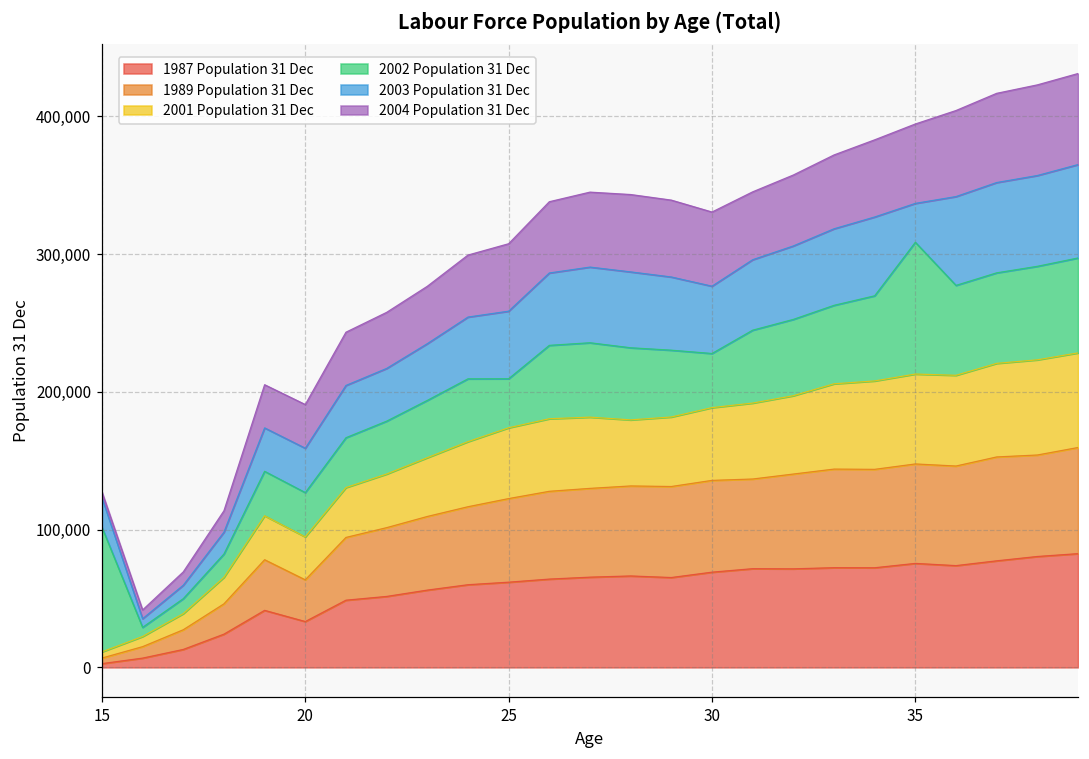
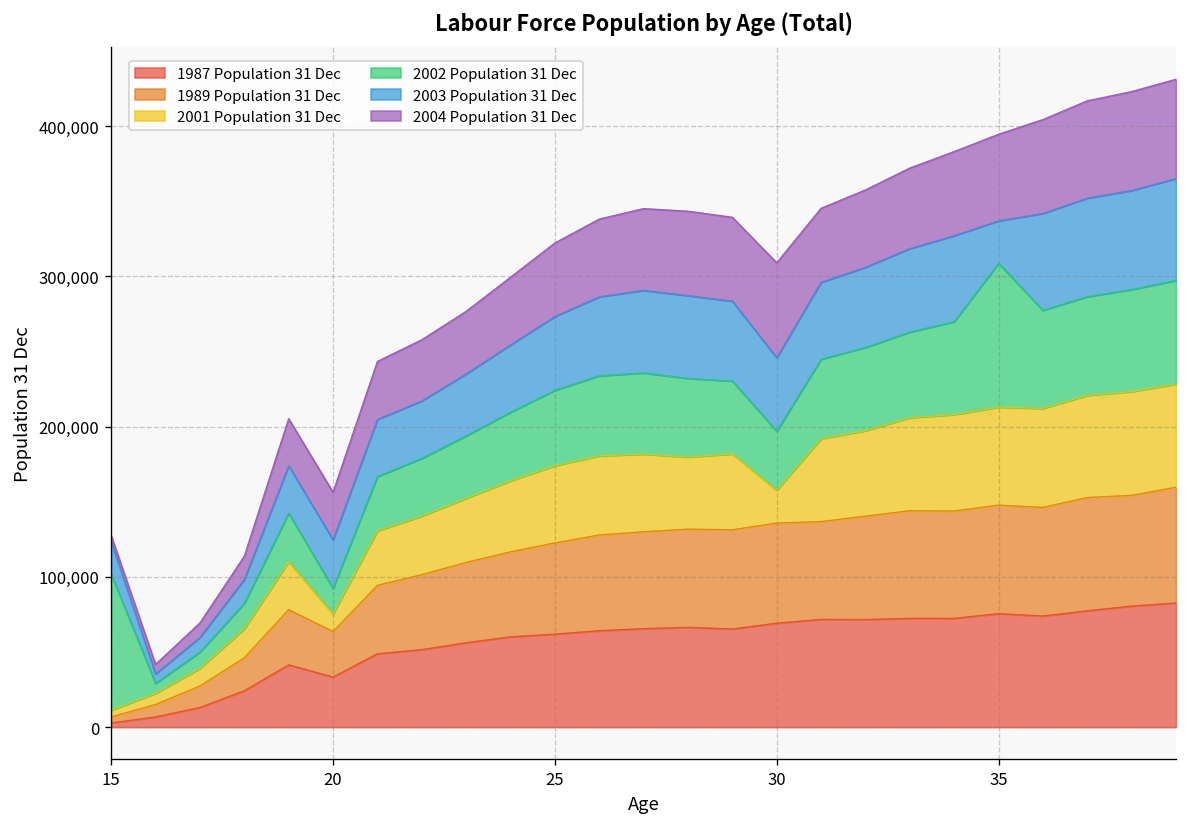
  {
    "2001 Population 31 Dec": {
      "15": "4,000",
-     "20": "31,000",
+     "20": "12,000",
      "25": "51,000",
-     "30": "53,000",
+     "30": "22,000",
      "35": "65,000"
    },
    "2002 Population 31 Dec": {
      "15": "91,000",
-     "20": "32,000",
-     "25": "36,000",
+     "20": "17,000",
+     "25": "50,000",
      "30": "39,000",
      "35": "96,000"
    },
    "2003 Population 31 Dec": {
      "15": "22,000",
      "20": "32,000",
      "25": "49,000",
      "30": "49,000",
      "35": "28,000"
    },
    "2004 Population 31 Dec": {
      "15": "4,000",
      "20": "32,000",
      "25": "49,000",
-     "30": "54,000",
+     "30": "63,000",
      "35": "58,000"
    }
  }
